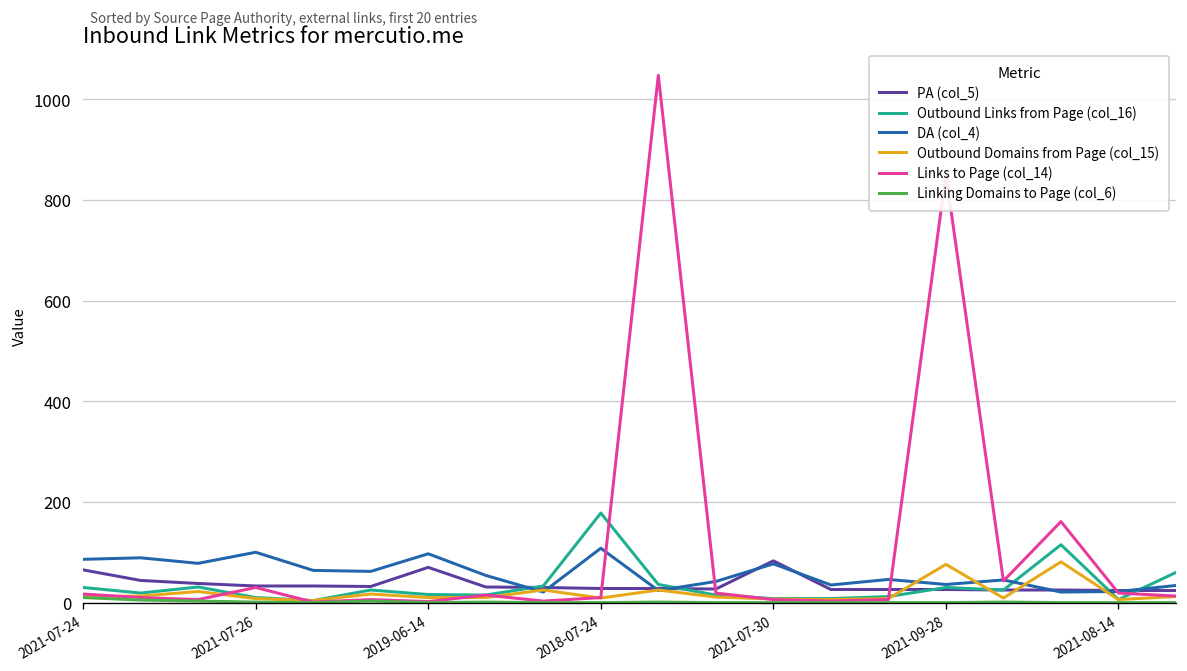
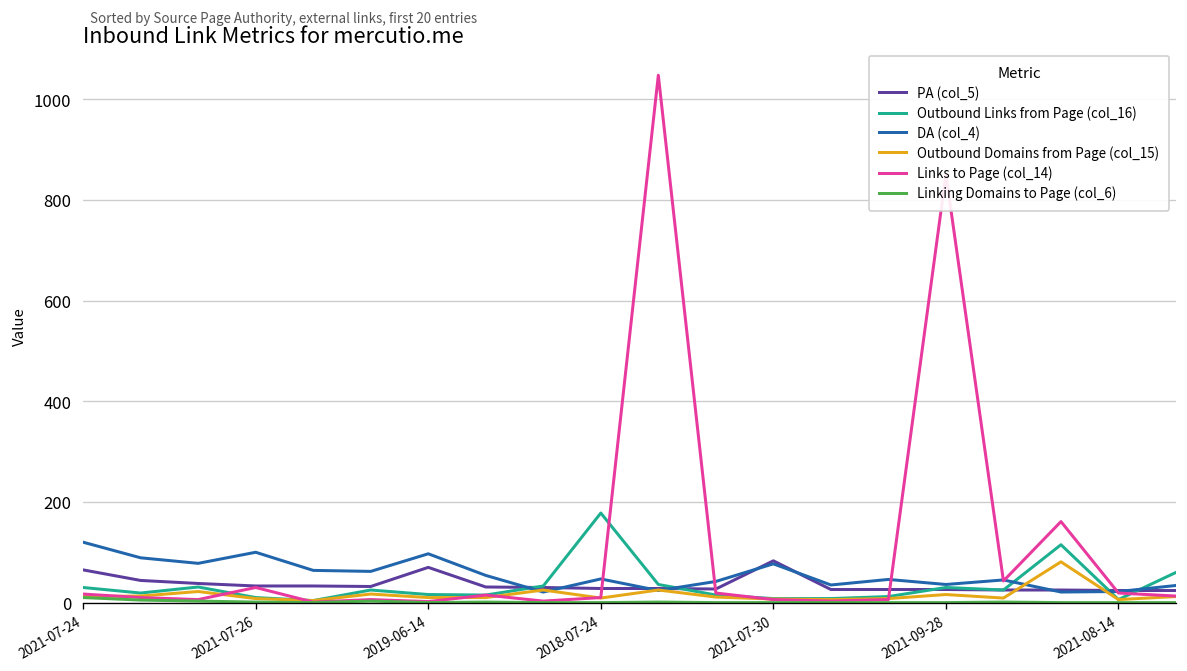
  {
    "PA (col_5)": {
      "2021-07-24": 70,
      "2019-06-14": 70,
      "2018-07-24": 30
    },
    "Outbound Links from Page (col_16)": {
      "2021-07-24": 30,
      "2018-07-24": 180
    },
    "DA (col_4)": {
-     "2021-07-24": 90,
+     "2021-07-24": 120,
      "2021-07-26": 100,
      "2019-06-14": 100,
-     "2018-07-24": 110
+     "2018-07-24": 50
    },
    "Outbound Domains from Page (col_15)": {
-     "2021-09-28": 80
+     "2021-09-28": 20
    },
    "Linking Domains to Page (col_6)": {
      "2021-07-26": 0,
      "2018-07-24": 0,
      "2021-09-28": 0
    }
  }
